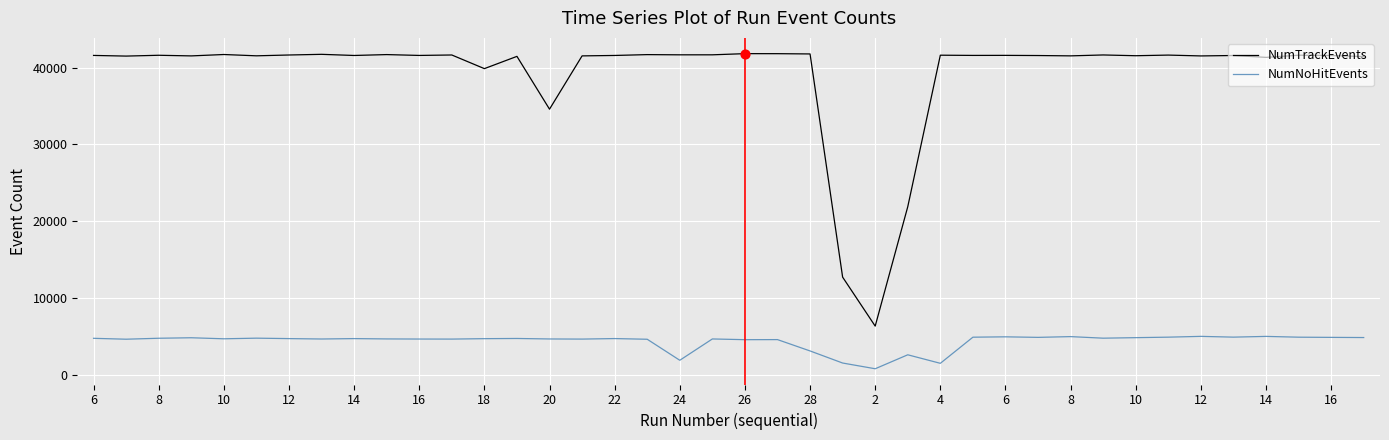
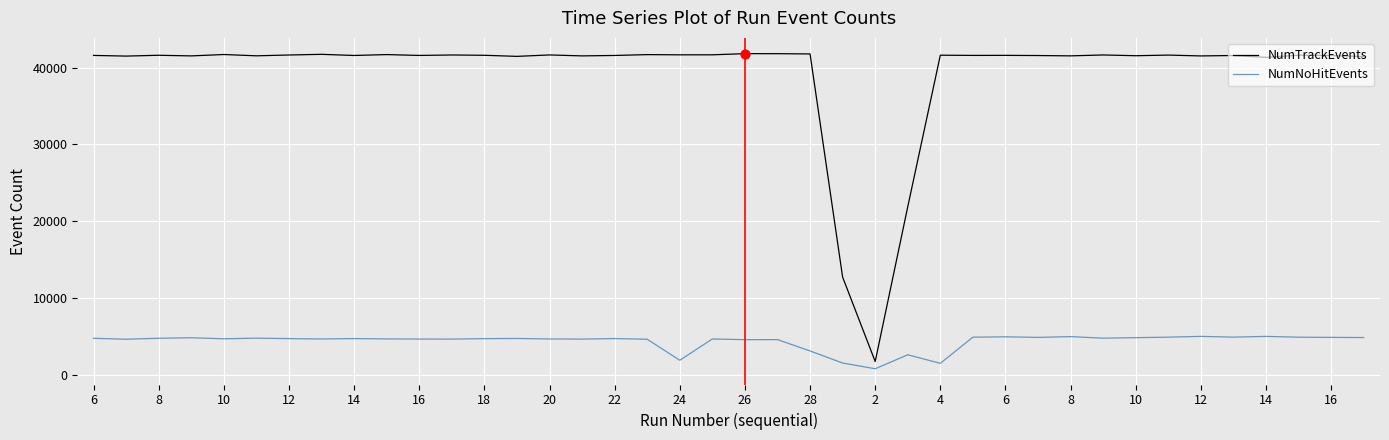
  {
    "NumTrackEvents": {
-     "18": 40000,
-     "20": 35000,
+     "18": 42000,
+     "20": 42000,
      "22": 42000,
      "24": 42000,
      "28": 42000,
-     "2": 6000,
+     "2": 2000,
      "4": 42000
    },
    "NumNoHitEvents": {
      "18": 5000,
      "20": 5000,
      "22": 5000,
      "24": 2000,
      "26": 5000,
      "28": 3000,
      "2": 1000,
      "4": 1000
    }
  }
